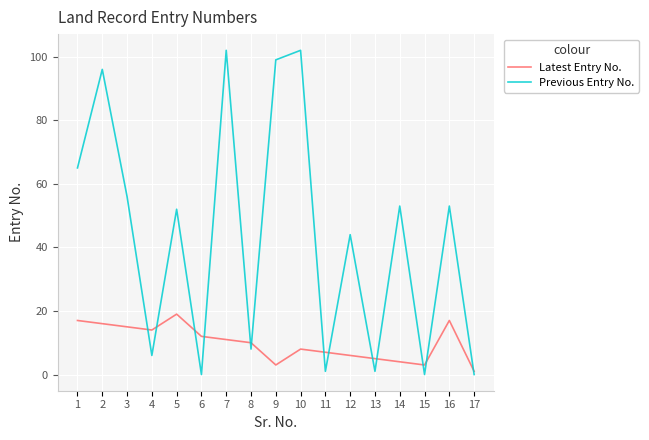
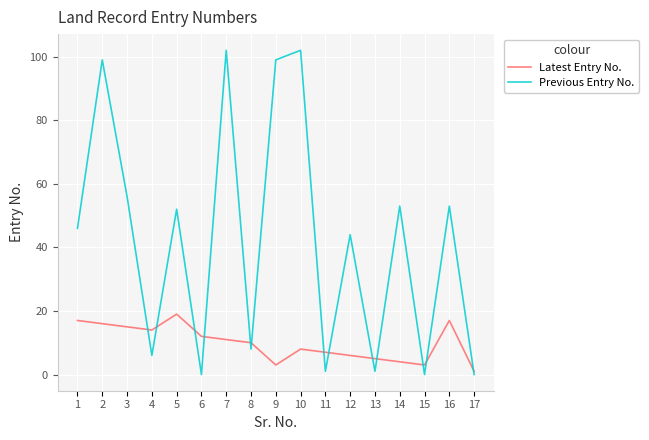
  {
    "Latest Entry No.": {
      "1": 17,
      "2": 16,
      "3": 15,
      "4": 14,
      "5": 19,
      "6": 12,
      "7": 11,
      "8": 10,
      "9": 3,
      "10": 8,
      "11": 7,
      "12": 6,
      "13": 5,
      "14": 4,
      "15": 3,
      "16": 17,
      "17": 1
    },
    "Previous Entry No.": {
-     "1": 65,
-     "2": 96,
+     "1": 46,
+     "2": 99,
      "3": 56,
      "4": 6,
      "5": 52,
      "6": 0,
      "7": 102,
      "8": 8,
      "9": 99,
      "10": 102,
      "11": 1,
      "12": 44,
      "13": 1,
      "14": 53,
      "15": 0,
      "16": 53,
      "17": 0
    }
  }
